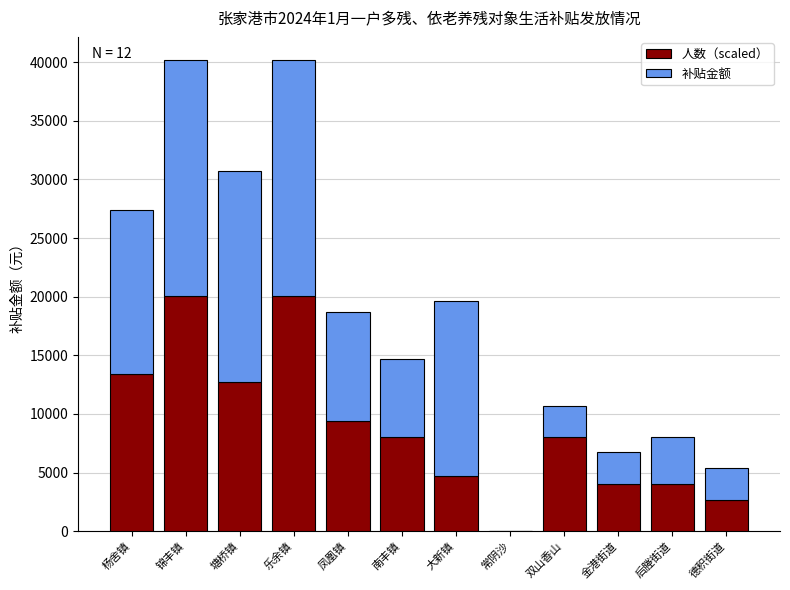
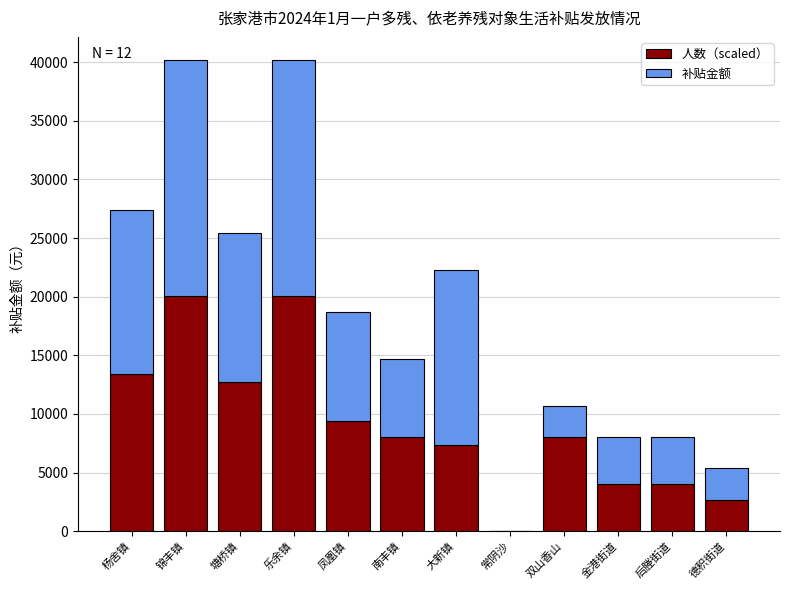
  {
    "人数（scaled）": {
      "杨舍镇": 13400,
      "锦丰镇": 20100,
      "塘桥镇": 12700,
      "乐余镇": 20100,
      "凤凰镇": 9400,
      "南丰镇": 8000,
-     "大新镇": 4700,
+     "大新镇": 7400,
      "常阴沙": 0,
      "双山香山": 8000,
      "金港街道": 4000,
      "后塍街道": 4000,
      "德积街道": 2700
    },
    "补贴金额": {
      "杨舍镇": 14000,
      "锦丰镇": 20100,
-     "塘桥镇": 18000,
+     "塘桥镇": 12700,
      "乐余镇": 20100,
      "凤凰镇": 9400,
      "南丰镇": 6700,
      "大新镇": 15000,
      "常阴沙": 0,
      "双山香山": 2700,
-     "金港街道": 2700,
+     "金港街道": 4000,
      "后塍街道": 4000,
      "德积街道": 2700
    }
  }
